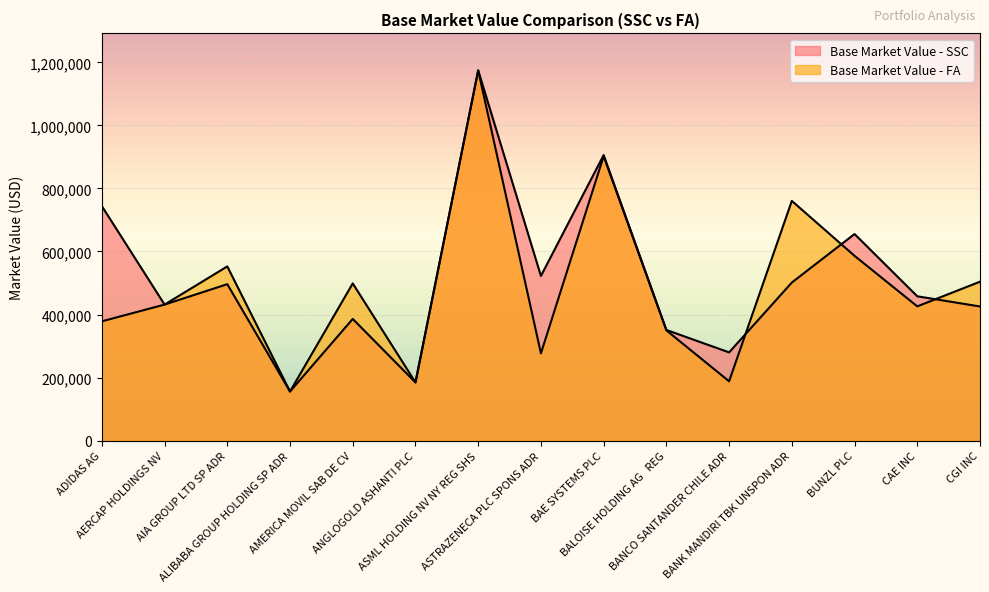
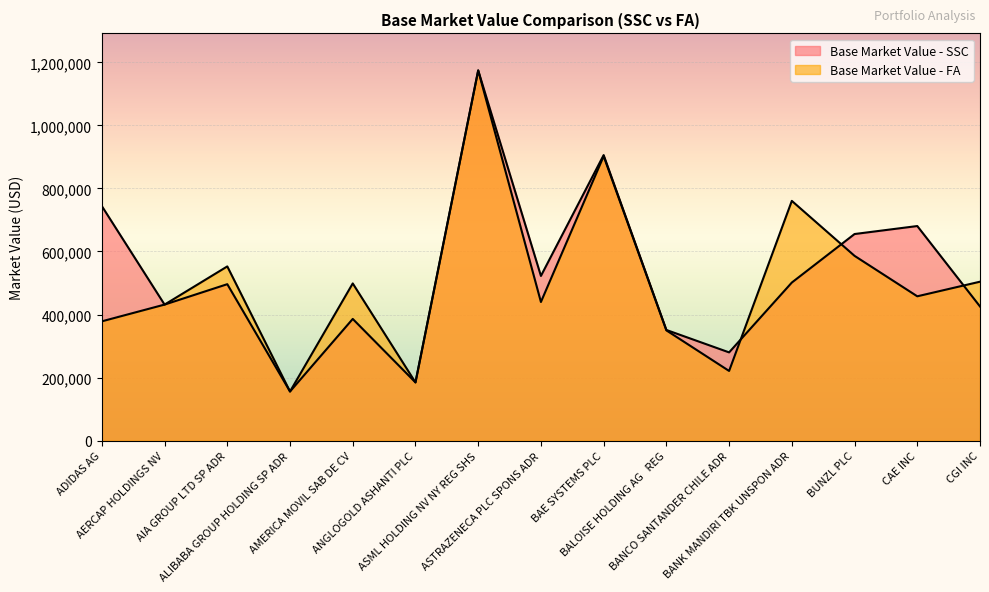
  {
    "Base Market Value - SSC": {
      "ADIDAS AG": "740,000",
      "AIA GROUP LTD SP ADR": "500,000",
      "AMERICA MOVIL SAB DE CV": "390,000",
      "ASTRAZENECA PLC SPONS ADR": "520,000",
      "BANCO SANTANDER CHILE ADR": "280,000",
      "BANK MANDIRI TBK UNSPON ADR": "500,000",
      "BUNZL PLC": "660,000",
-     "CAE INC": "460,000",
+     "CAE INC": "680,000",
      "CGI INC": "430,000"
    },
    "Base Market Value - FA": {
      "ADIDAS AG": "380,000",
      "AIA GROUP LTD SP ADR": "550,000",
      "AMERICA MOVIL SAB DE CV": "500,000",
-     "ASTRAZENECA PLC SPONS ADR": "280,000",
-     "BANCO SANTANDER CHILE ADR": "190,000",
+     "ASTRAZENECA PLC SPONS ADR": "440,000",
+     "BANCO SANTANDER CHILE ADR": "220,000",
      "BANK MANDIRI TBK UNSPON ADR": "760,000",
      "BUNZL PLC": "590,000",
-     "CAE INC": "430,000",
+     "CAE INC": "460,000",
      "CGI INC": "500,000"
    }
  }
